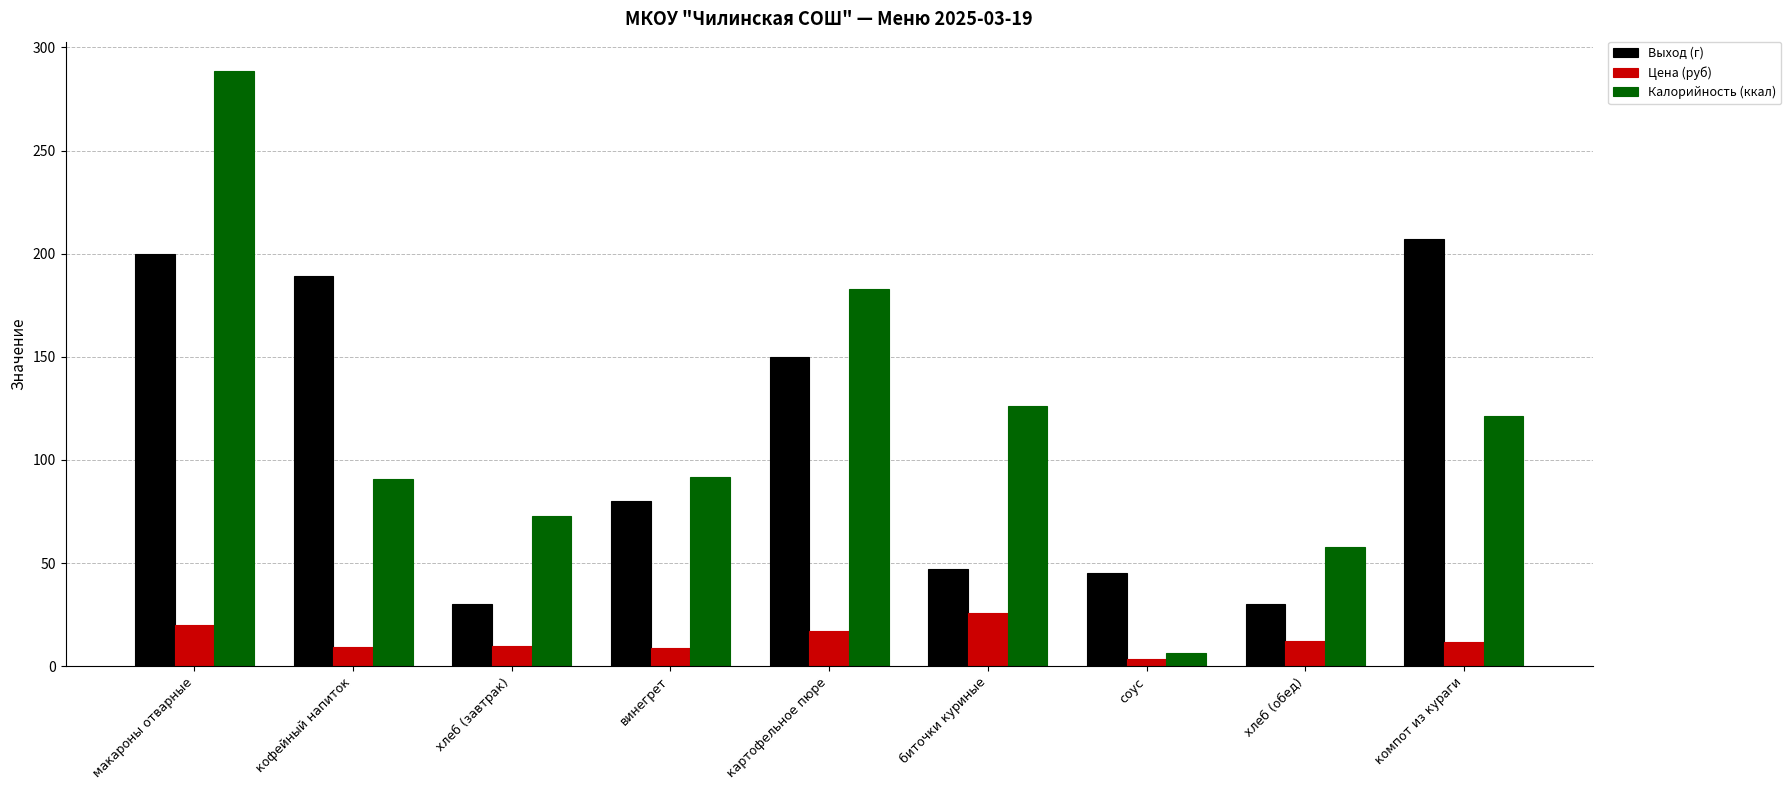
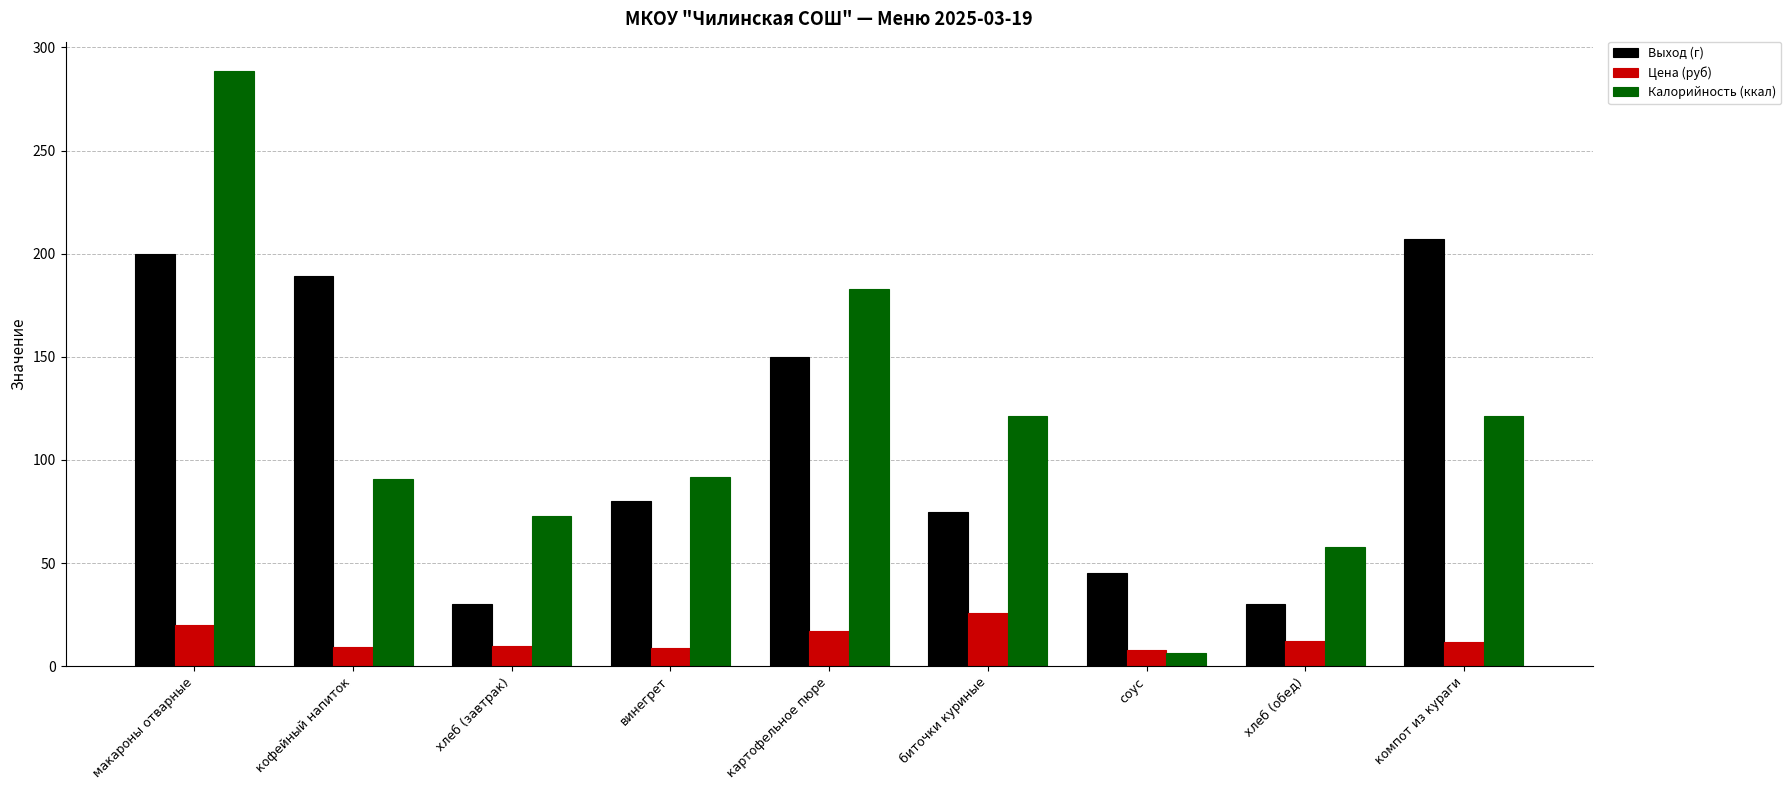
  {
    "Выход (г)": {
      "макароны отварные": 200,
      "кофейный напиток": 189,
      "хлеб (завтрак)": 30,
      "винегрет": 80,
      "картофельное пюре": 150,
-     "биточки куриные": 47,
+     "биточки куриные": 75,
      "соус": 45,
      "хлеб (обед)": 30,
      "компот из кураги": 207
    },
    "Цена (руб)": {
      "макароны отварные": 20,
      "кофейный напиток": 9,
      "хлеб (завтрак)": 10,
      "винегрет": 9,
      "картофельное пюре": 17,
      "биточки куриные": 26,
-     "соус": 4,
+     "соус": 8,
      "хлеб (обед)": 12,
      "компот из кураги": 12
    },
    "Калорийность (ккал)": {
      "макароны отварные": 288,
      "кофейный напиток": 91,
      "хлеб (завтрак)": 73,
      "винегрет": 92,
      "картофельное пюре": 183,
-     "биточки куриные": 126,
+     "биточки куриные": 121,
      "соус": 6,
      "хлеб (обед)": 58,
      "компот из кураги": 121
    }
  }
